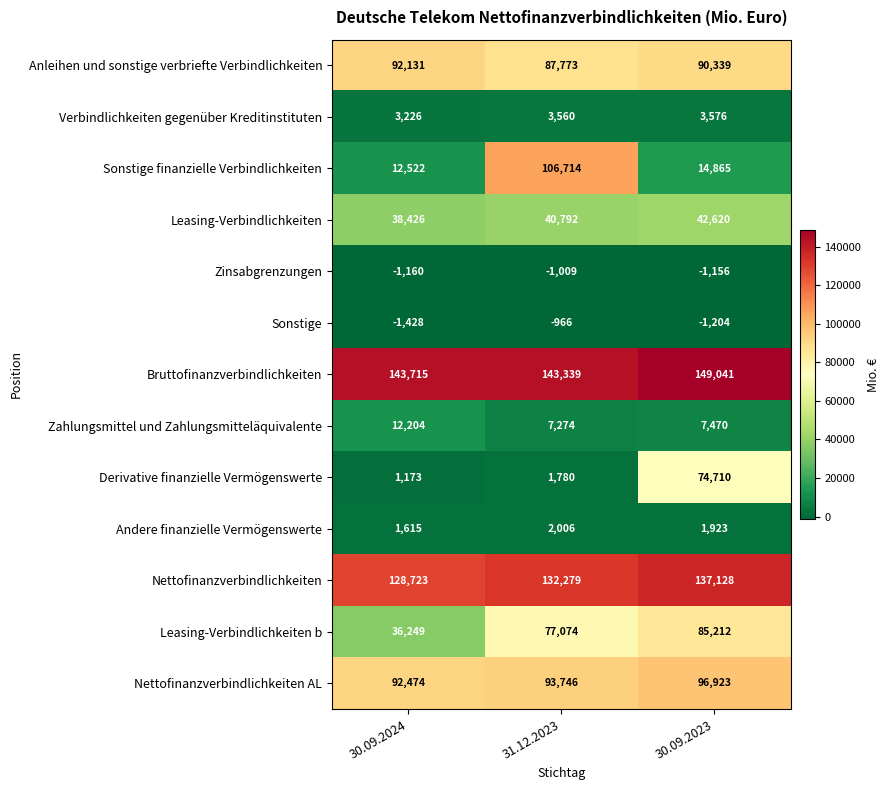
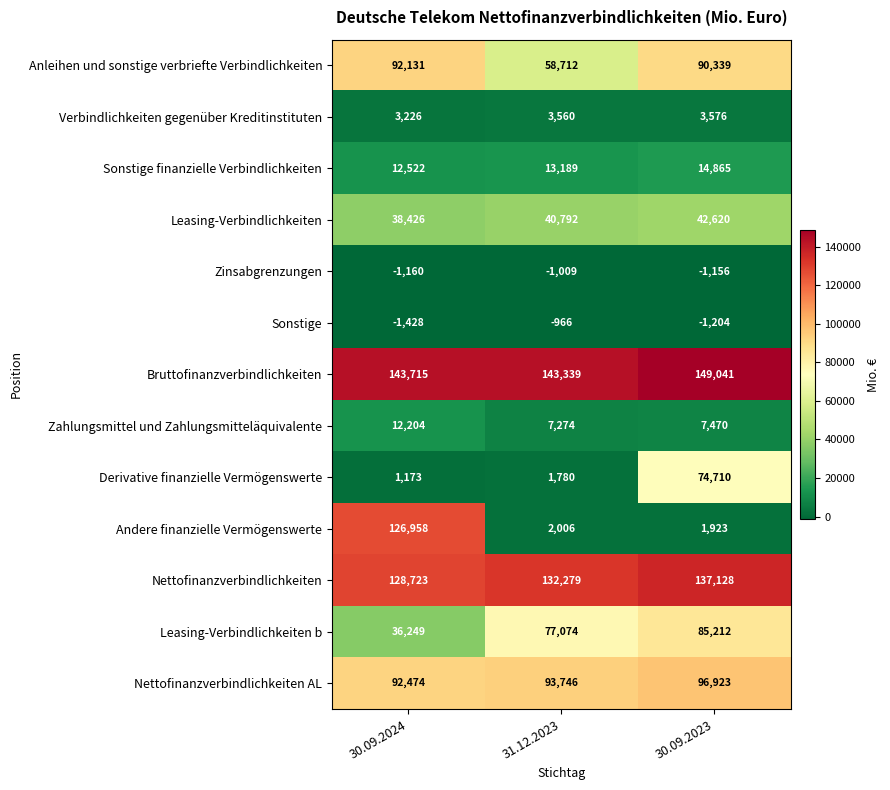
  {
    "Anleihen und sonstige verbriefte Verbindlichkeiten": {
      "30.09.2024": "92,131",
-     "31.12.2023": "87,773",
+     "31.12.2023": "58,712",
      "30.09.2023": "90,339"
    },
    "Verbindlichkeiten gegenüber Kreditinstituten": {
      "30.09.2024": "3,226",
      "31.12.2023": "3,560",
      "30.09.2023": "3,576"
    },
    "Sonstige finanzielle Verbindlichkeiten": {
      "30.09.2024": "12,522",
-     "31.12.2023": "106,714",
+     "31.12.2023": "13,189",
      "30.09.2023": "14,865"
    },
    "Leasing-Verbindlichkeiten": {
      "30.09.2024": "38,426",
      "31.12.2023": "40,792",
      "30.09.2023": "42,620"
    },
    "Zinsabgrenzungen": {
      "30.09.2024": "-1,160",
      "31.12.2023": "-1,009",
      "30.09.2023": "-1,156"
    },
    "Sonstige": {
      "30.09.2024": "-1,428",
      "31.12.2023": "-966",
      "30.09.2023": "-1,204"
    },
    "Bruttofinanzverbindlichkeiten": {
      "30.09.2024": "143,715",
      "31.12.2023": "143,339",
      "30.09.2023": "149,041"
    },
    "Zahlungsmittel und Zahlungsmitteläquivalente": {
      "30.09.2024": "12,204",
      "31.12.2023": "7,274",
      "30.09.2023": "7,470"
    },
    "Derivative finanzielle Vermögenswerte": {
      "30.09.2024": "1,173",
      "31.12.2023": "1,780",
      "30.09.2023": "74,710"
    },
    "Andere finanzielle Vermögenswerte": {
-     "30.09.2024": "1,615",
+     "30.09.2024": "126,958",
      "31.12.2023": "2,006",
      "30.09.2023": "1,923"
    },
    "Nettofinanzverbindlichkeiten": {
      "30.09.2024": "128,723",
      "31.12.2023": "132,279",
      "30.09.2023": "137,128"
    },
    "Leasing-Verbindlichkeiten b": {
      "30.09.2024": "36,249",
      "31.12.2023": "77,074",
      "30.09.2023": "85,212"
    },
    "Nettofinanzverbindlichkeiten AL": {
      "30.09.2024": "92,474",
      "31.12.2023": "93,746",
      "30.09.2023": "96,923"
    }
  }
